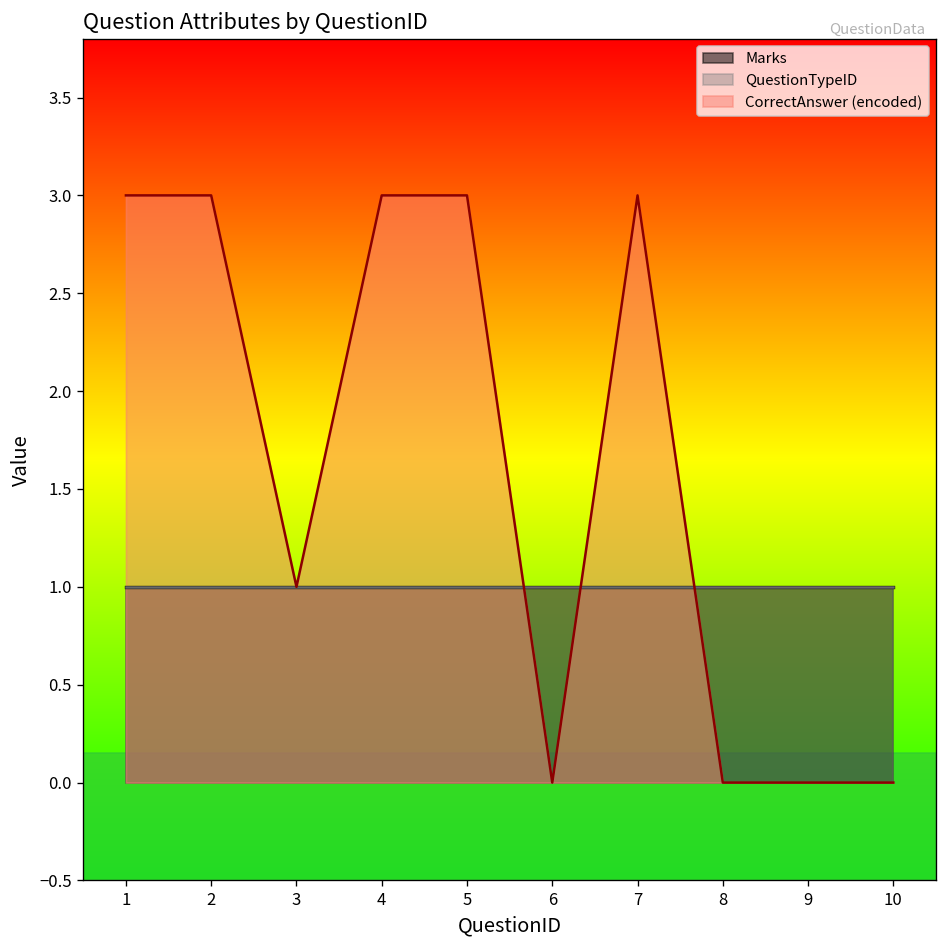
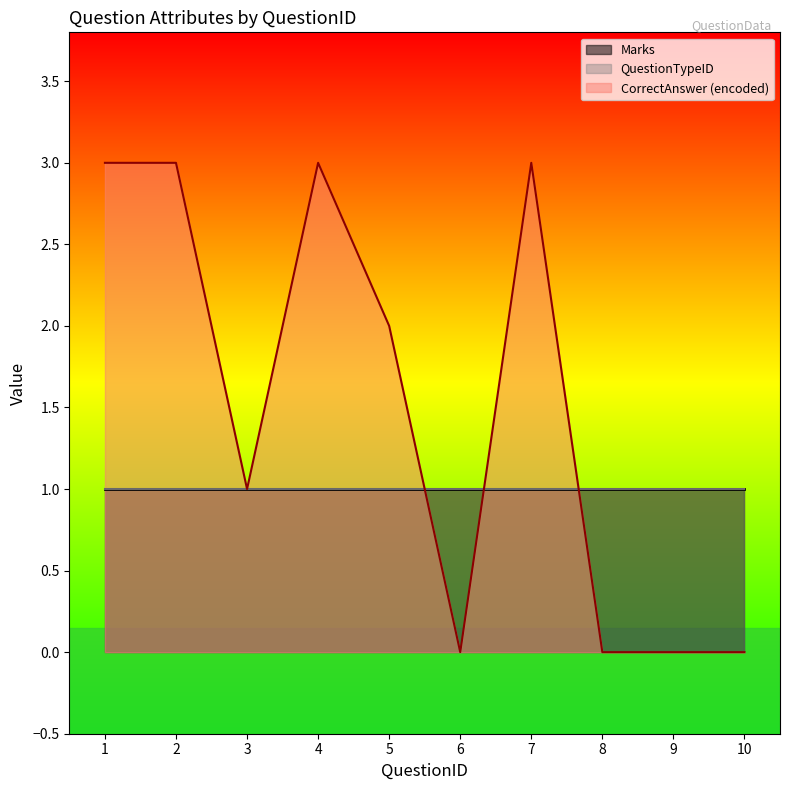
  {
    "QuestionTypeID": {
      "1": 1,
      "2": 1,
      "4": 1,
      "5": 1,
      "6": 1,
      "7": 1,
      "8": 1,
      "9": 1,
      "10": 1
    },
    "CorrectAnswer (encoded)": {
      "1": 3,
      "2": 3,
      "4": 3,
-     "5": 3,
+     "5": 2,
      "7": 3
    }
  }
